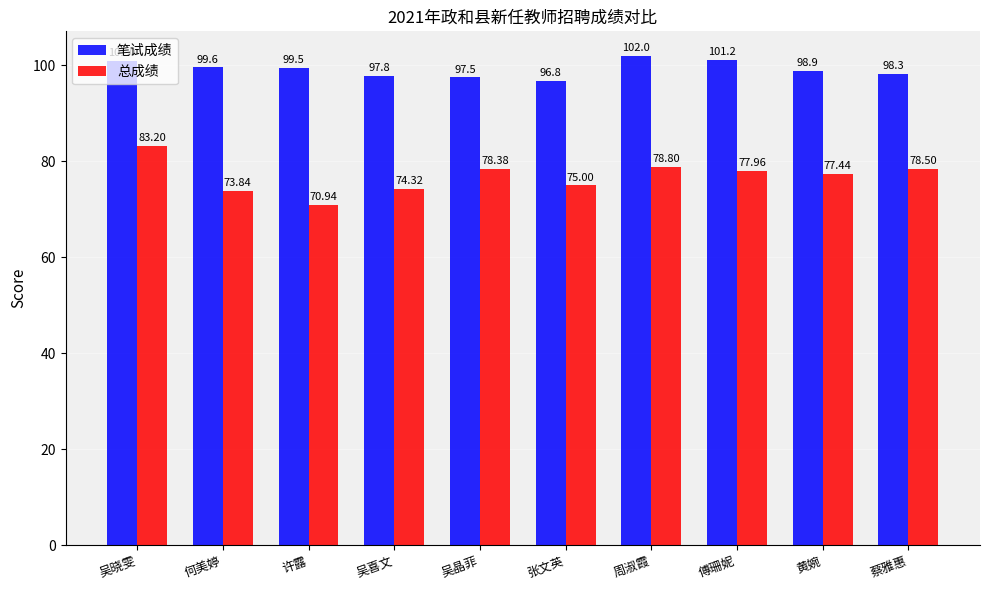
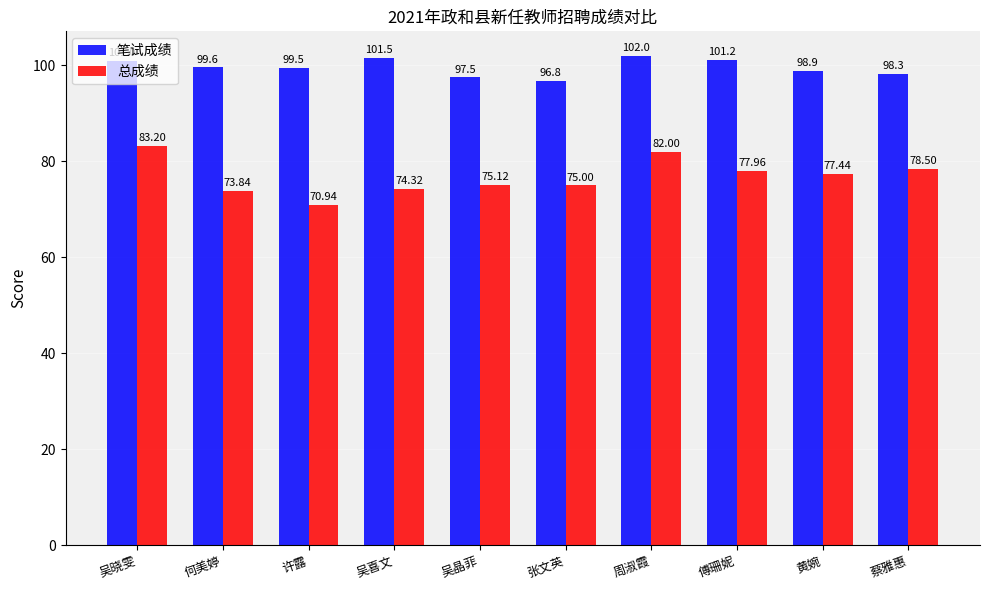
  {
    "笔试成绩": {
      "何美婷": 99.6,
      "许露": 99.5,
-     "吴喜文": 97.8,
+     "吴喜文": 101.5,
      "吴晶菲": 97.5,
      "张文英": 96.8,
      "周淑霞": 102.0,
      "傅珊妮": 101.2,
      "黄婉": 98.9,
      "蔡雅惠": 98.3
    },
    "总成绩": {
      "吴晓雯": 83.20,
      "何美婷": 73.84,
      "许露": 70.94,
      "吴喜文": 74.32,
-     "吴晶菲": 78.38,
+     "吴晶菲": 75.12,
      "张文英": 75.00,
-     "周淑霞": 78.80,
+     "周淑霞": 82.00,
      "傅珊妮": 77.96,
      "黄婉": 77.44,
      "蔡雅惠": 78.50
    }
  }
